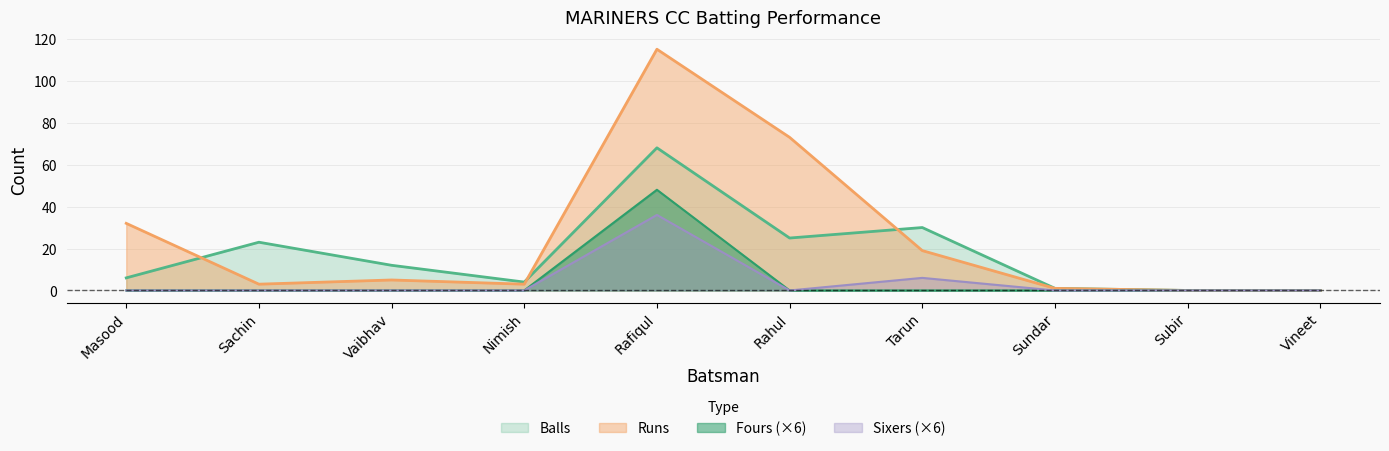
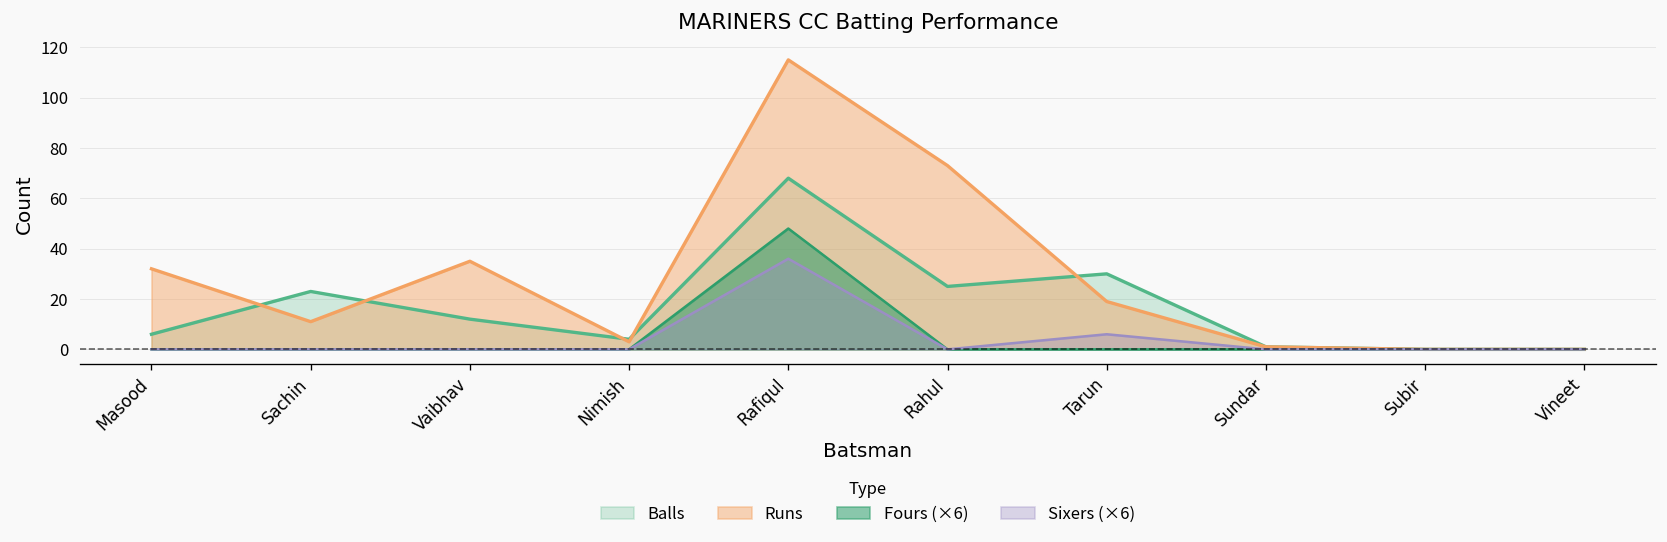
  {
    "Runs": {
      "Masood": 32,
-     "Sachin": 3,
-     "Vaibhav": 5,
+     "Sachin": 11,
+     "Vaibhav": 35,
      "Rafiqul": 115,
      "Rahul": 73,
      "Tarun": 19
    }
  }
